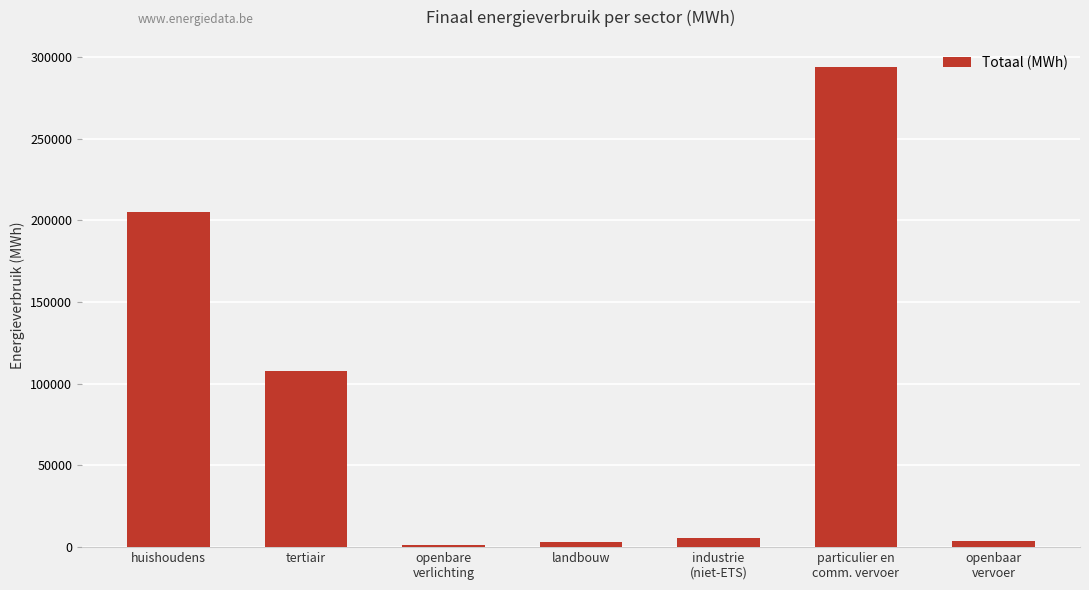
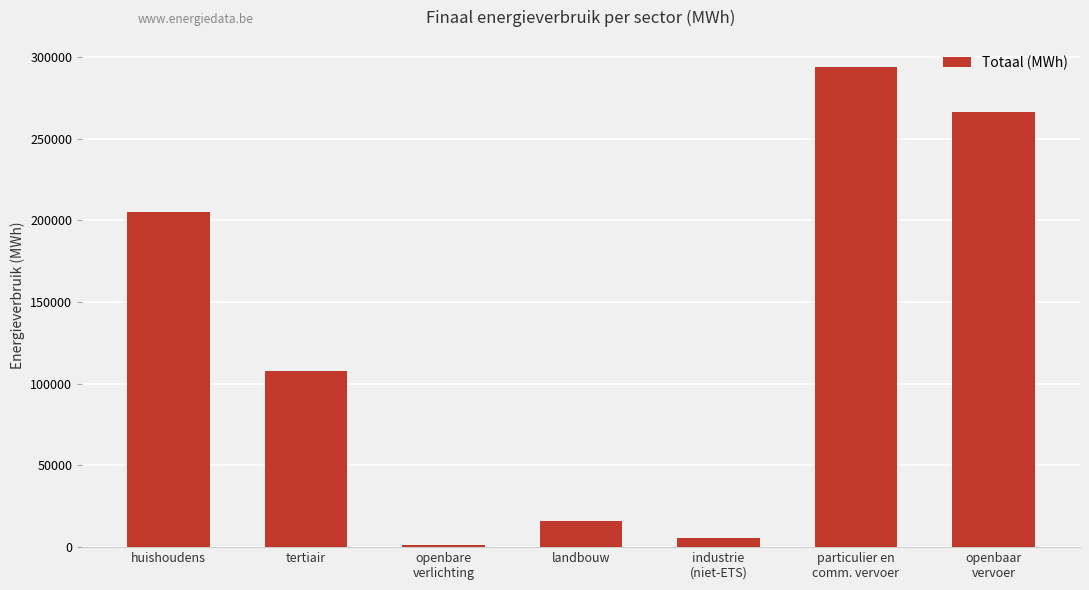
  {
    "huishoudens": 205000,
    "tertiair": 108000,
-   "landbouw": 3000,
+   "landbouw": 16000,
    "industrie (niet-ETS)": 6000,
    "particulier en comm. vervoer": 294000,
-   "openbaar vervoer": 4000
+   "openbaar vervoer": 266000
  }
